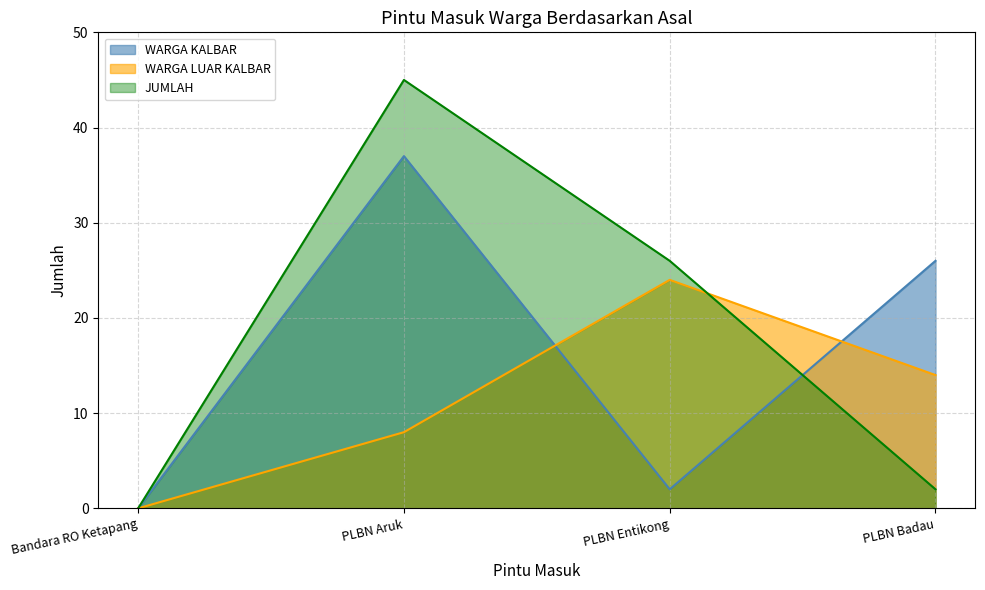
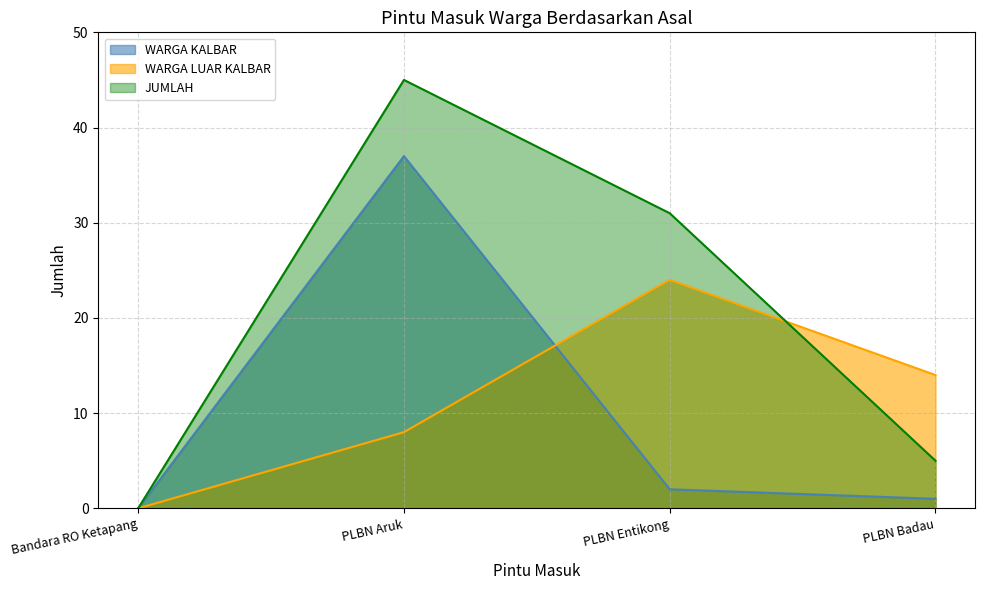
  {
    "WARGA KALBAR": {
      "PLBN Aruk": 37,
      "PLBN Entikong": 2,
-     "PLBN Badau": 26
+     "PLBN Badau": 1
    },
    "WARGA LUAR KALBAR": {
      "PLBN Aruk": 8,
      "PLBN Entikong": 24,
      "PLBN Badau": 14
    },
    "JUMLAH": {
      "PLBN Aruk": 45,
-     "PLBN Entikong": 26,
-     "PLBN Badau": 2
+     "PLBN Entikong": 31,
+     "PLBN Badau": 5
    }
  }
